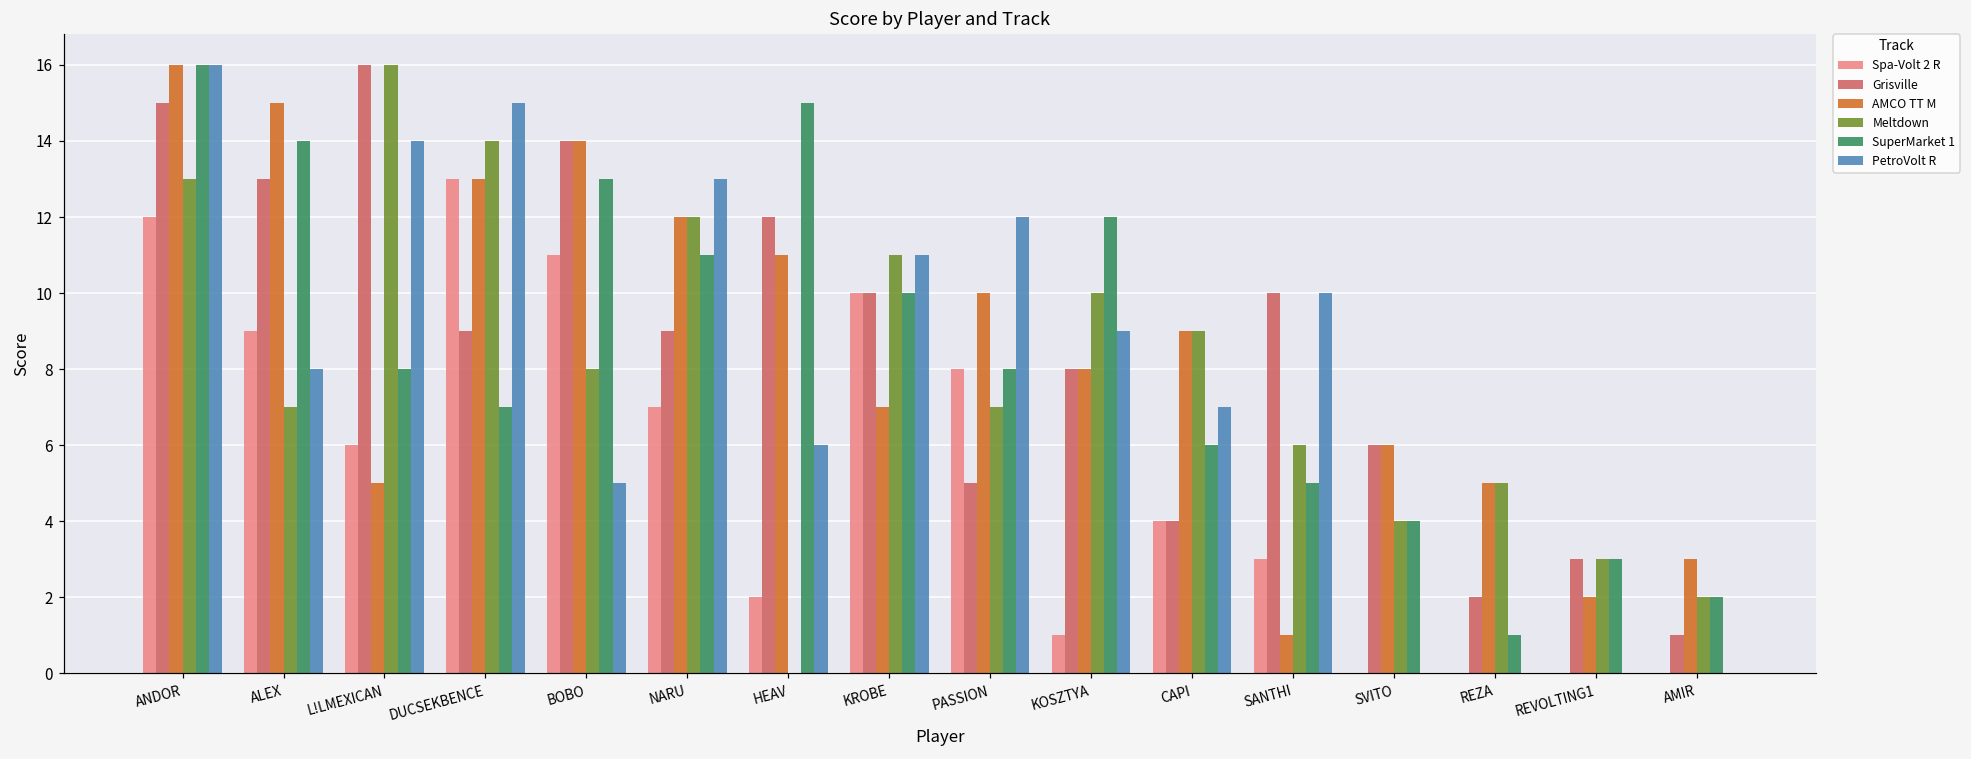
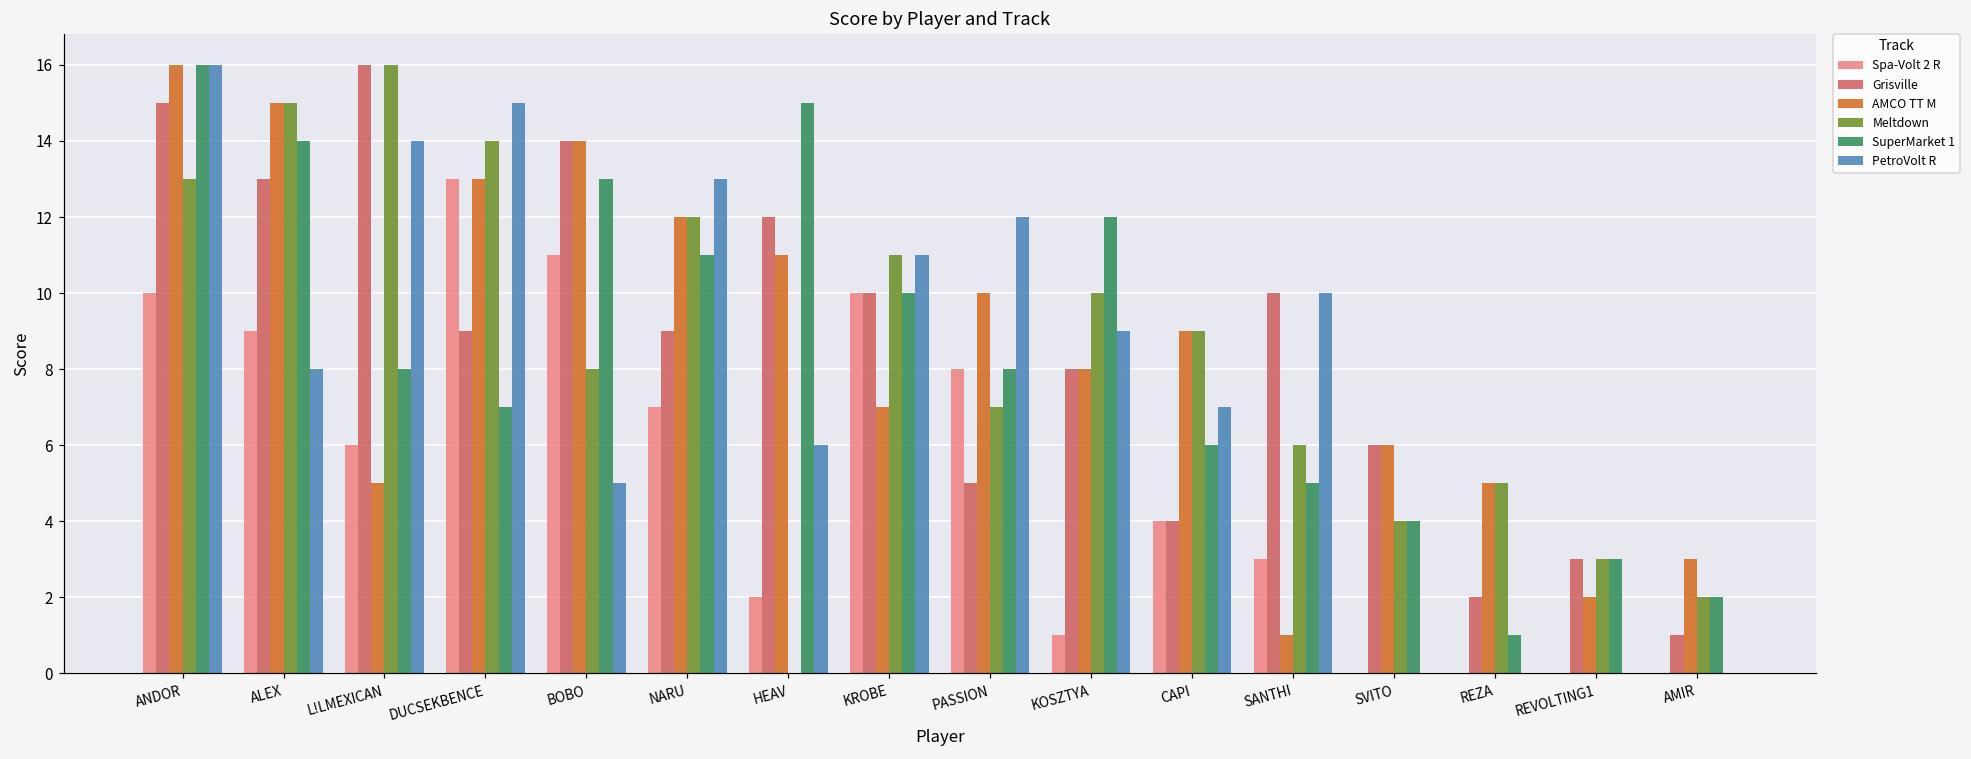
  {
    "Spa-Volt 2 R": {
-     "ANDOR": 12,
+     "ANDOR": 10,
      "ALEX": 9,
      "L!LMEXICAN": 6,
      "DUCSEKBENCE": 13,
      "BOBO": 11,
      "NARU": 7,
      "HEAV": 2,
      "KROBE": 10,
      "PASSION": 8,
      "KOSZTYA": 1,
      "CAPI": 4,
      "SANTHI": 3,
      "SVITO": 0,
      "REZA": 0,
      "REVOLTING1": 0,
      "AMIR": 0
    },
    "Grisville": {
      "ANDOR": 15,
      "ALEX": 13,
      "L!LMEXICAN": 16,
      "DUCSEKBENCE": 9,
      "BOBO": 14,
      "NARU": 9,
      "HEAV": 12,
      "KROBE": 10,
      "PASSION": 5,
      "KOSZTYA": 8,
      "CAPI": 4,
      "SANTHI": 10,
      "SVITO": 6,
      "REZA": 2,
      "REVOLTING1": 3,
      "AMIR": 1
    },
    "AMCO TT M": {
      "ANDOR": 16,
      "ALEX": 15,
      "L!LMEXICAN": 5,
      "DUCSEKBENCE": 13,
      "BOBO": 14,
      "NARU": 12,
      "HEAV": 11,
      "KROBE": 7,
      "PASSION": 10,
      "KOSZTYA": 8,
      "CAPI": 9,
      "SANTHI": 1,
      "SVITO": 6,
      "REZA": 5,
      "REVOLTING1": 2,
      "AMIR": 3
    },
    "Meltdown": {
      "ANDOR": 13,
-     "ALEX": 7,
+     "ALEX": 15,
      "L!LMEXICAN": 16,
      "DUCSEKBENCE": 14,
      "BOBO": 8,
      "NARU": 12,
      "HEAV": 0,
      "KROBE": 11,
      "PASSION": 7,
      "KOSZTYA": 10,
      "CAPI": 9,
      "SANTHI": 6,
      "SVITO": 4,
      "REZA": 5,
      "REVOLTING1": 3,
      "AMIR": 2
    },
    "SuperMarket 1": {
      "ANDOR": 16,
      "ALEX": 14,
      "L!LMEXICAN": 8,
      "DUCSEKBENCE": 7,
      "BOBO": 13,
      "NARU": 11,
      "HEAV": 15,
      "KROBE": 10,
      "PASSION": 8,
      "KOSZTYA": 12,
      "CAPI": 6,
      "SANTHI": 5,
      "SVITO": 4,
      "REZA": 1,
      "REVOLTING1": 3,
      "AMIR": 2
    },
    "PetroVolt R": {
      "ANDOR": 16,
      "ALEX": 8,
      "L!LMEXICAN": 14,
      "DUCSEKBENCE": 15,
      "BOBO": 5,
      "NARU": 13,
      "HEAV": 6,
      "KROBE": 11,
      "PASSION": 12,
      "KOSZTYA": 9,
      "CAPI": 7,
      "SANTHI": 10,
      "SVITO": 0,
      "REZA": 0,
      "REVOLTING1": 0,
      "AMIR": 0
    }
  }
